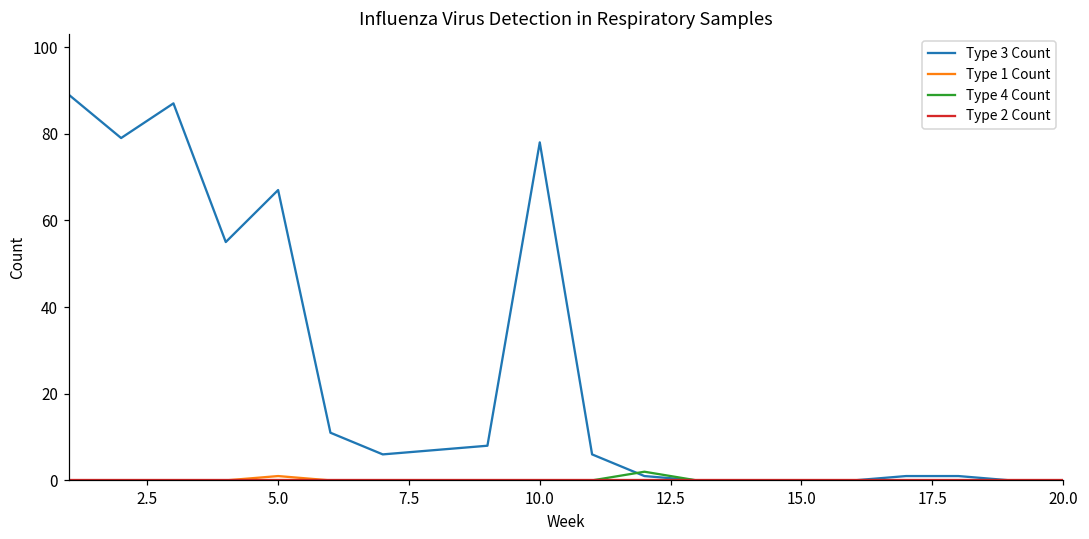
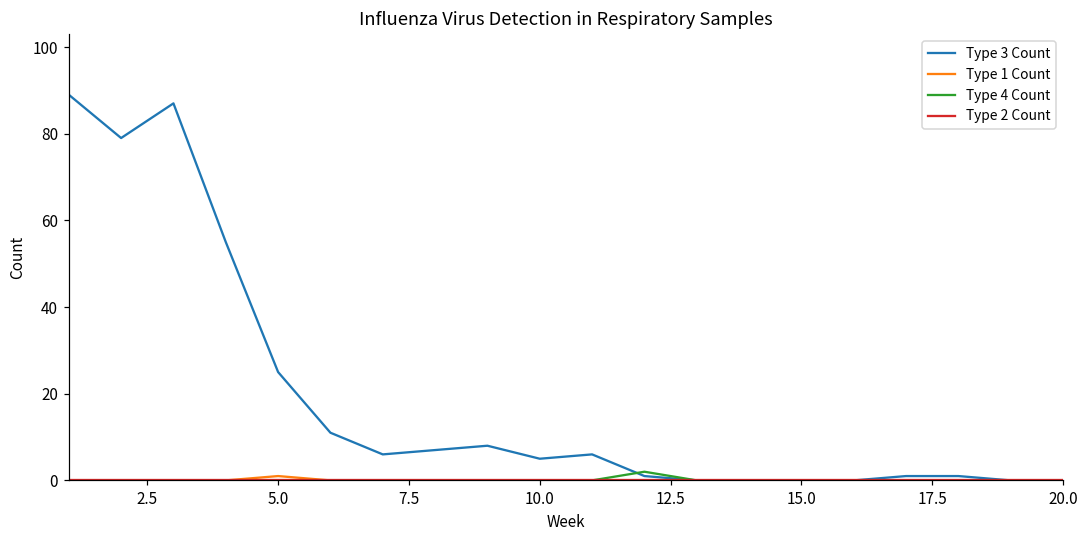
  {
    "Type 3 Count": {
-     "5.0": 67,
-     "10.0": 78
+     "5.0": 25,
+     "10.0": 5
    },
    "Type 1 Count": {
      "5.0": 1
    }
  }
